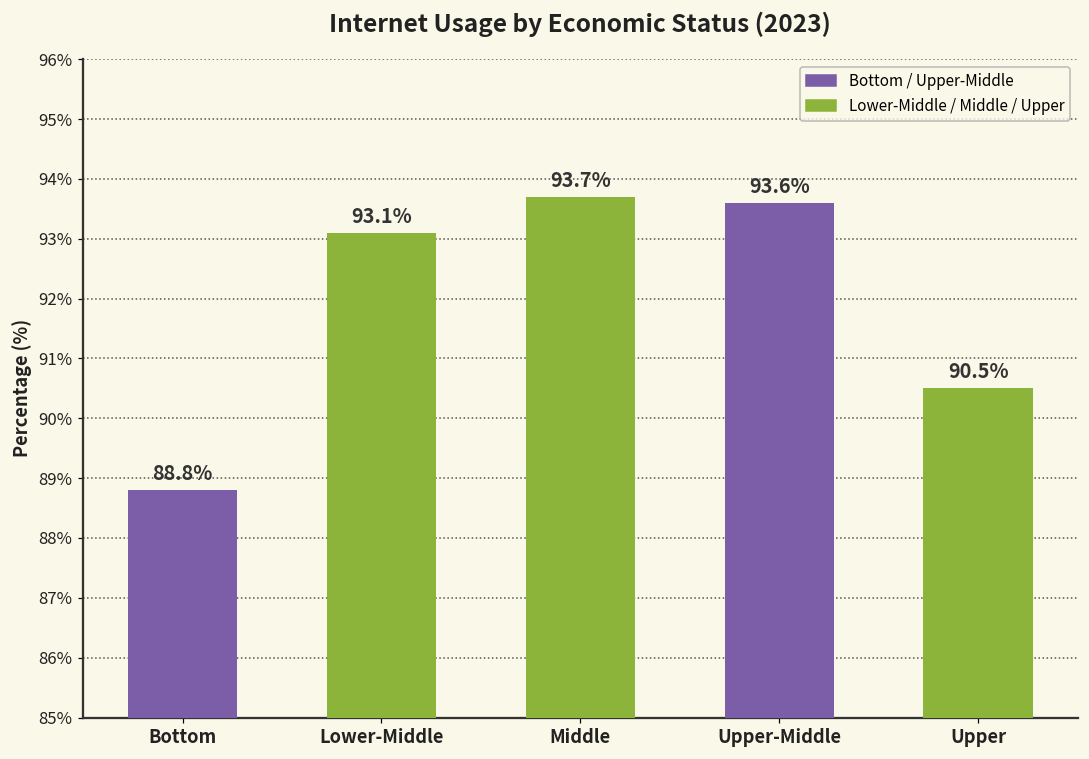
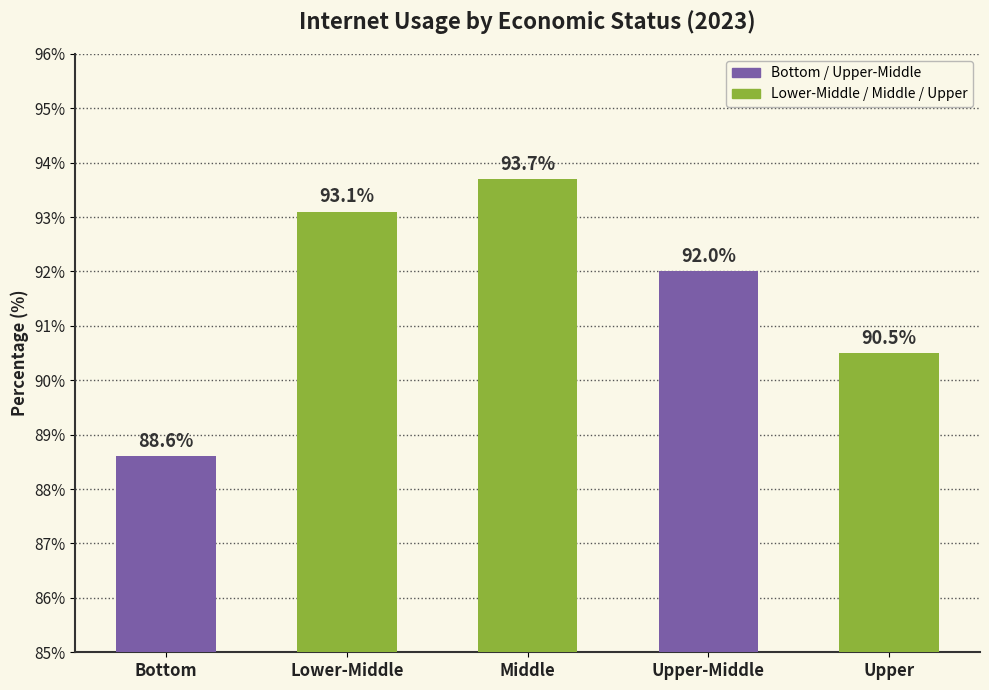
  {
-   "Bottom": "88.8%",
+   "Bottom": "88.6%",
    "Lower-Middle": "93.1%",
    "Middle": "93.7%",
-   "Upper-Middle": "93.6%",
+   "Upper-Middle": "92.0%",
    "Upper": "90.5%"
  }
